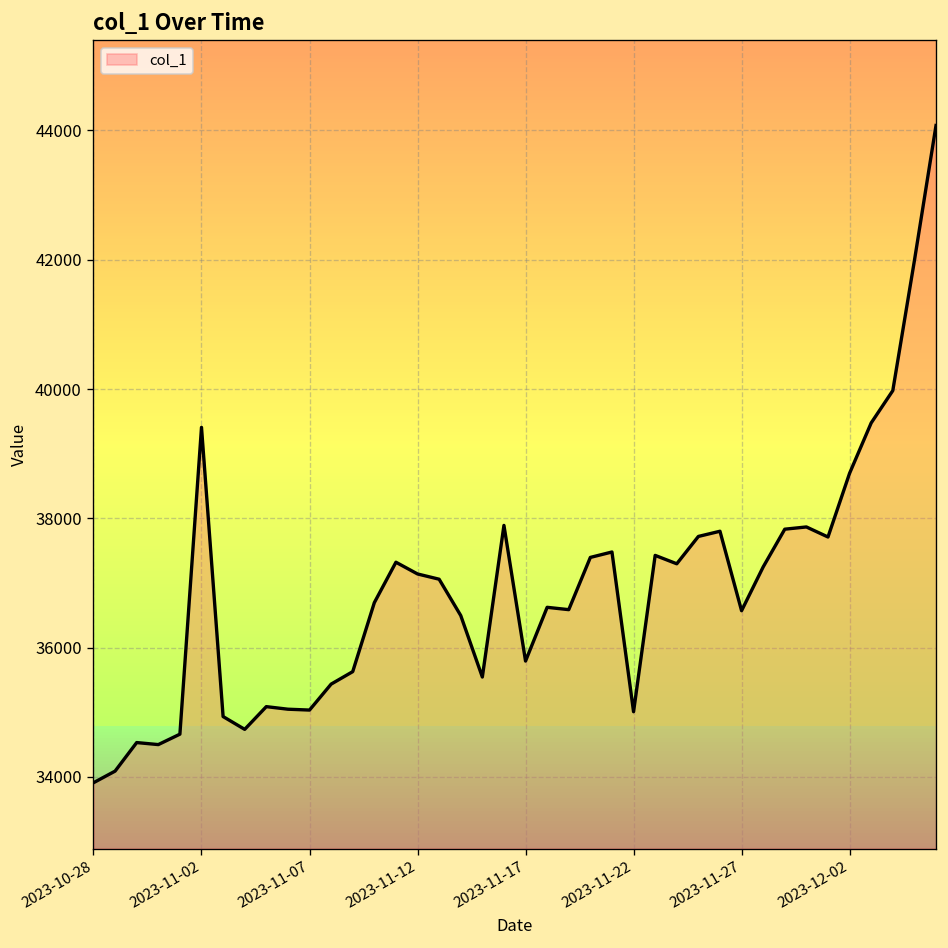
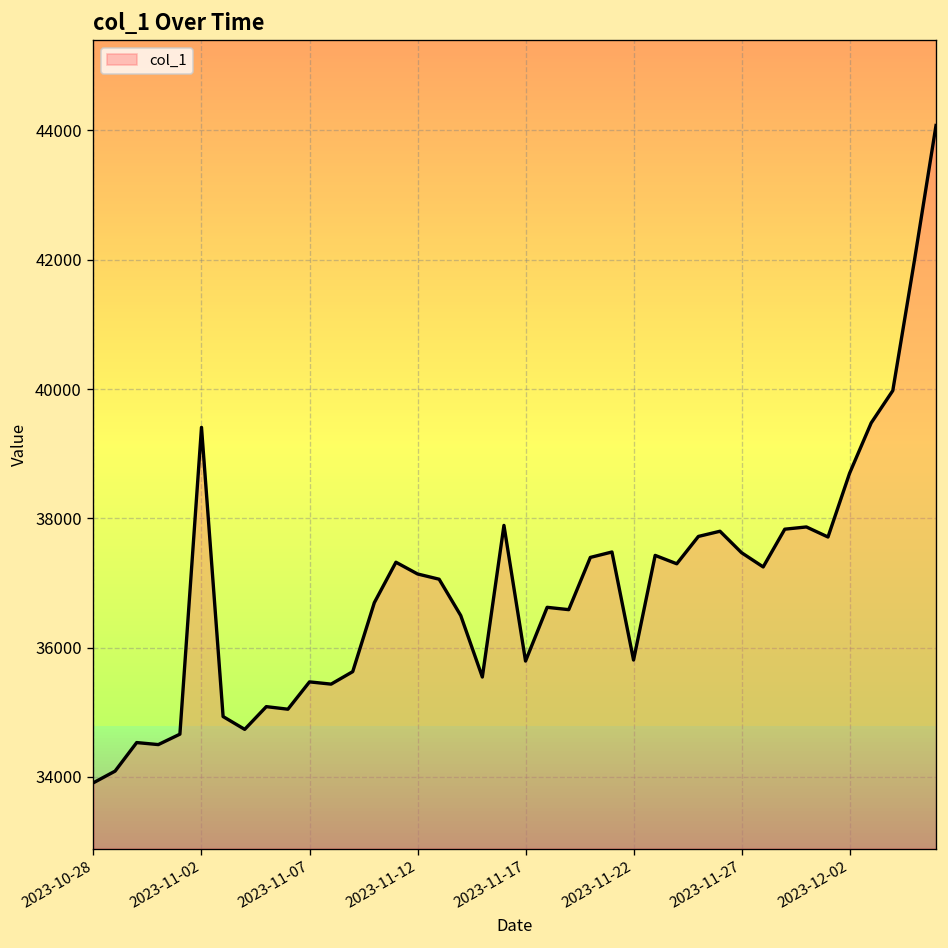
  {
    "2023-10-28": 33900,
    "2023-11-02": 39400,
-   "2023-11-07": 35000,
+   "2023-11-07": 35500,
    "2023-11-12": 37100,
    "2023-11-17": 35800,
-   "2023-11-22": 35000,
-   "2023-11-27": 36600,
+   "2023-11-22": 35800,
+   "2023-11-27": 37500,
    "2023-12-02": 38700
  }
